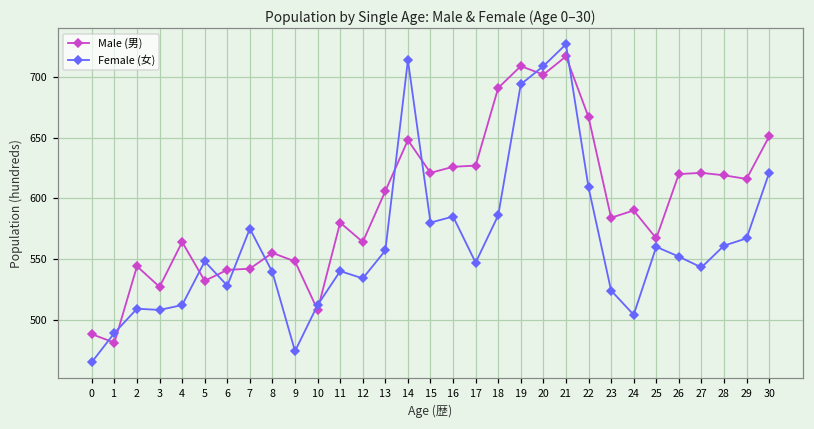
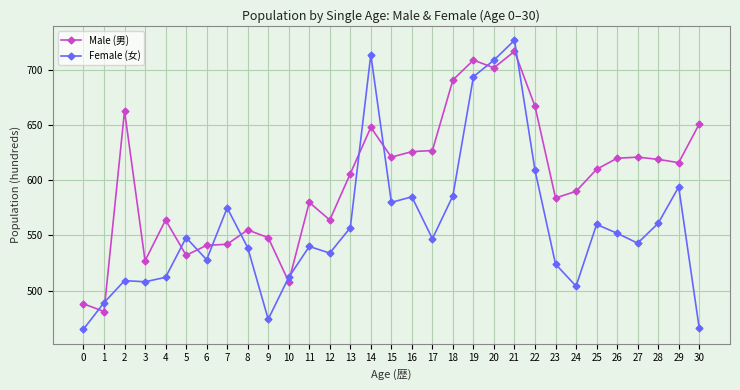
  {
    "Male (男)": {
      "0": 488,
      "1": 481,
-     "2": 544,
+     "2": 663,
      "3": 527,
      "4": 564,
      "5": 532,
      "6": 541,
      "7": 542,
      "8": 555,
      "9": 548,
      "10": 508,
      "11": 580,
      "12": 564,
      "13": 606,
      "14": 648,
      "15": 621,
      "16": 626,
      "17": 627,
      "18": 691,
      "19": 709,
      "20": 702,
      "21": 717,
      "22": 667,
      "23": 584,
      "24": 590,
-     "25": 567,
+     "25": 610,
      "26": 620,
      "27": 621,
      "28": 619,
      "29": 616,
      "30": 651
    },
    "Female (女)": {
      "0": 465,
      "1": 489,
      "2": 509,
      "3": 508,
      "4": 512,
      "5": 548,
      "6": 528,
      "7": 575,
      "8": 539,
      "9": 474,
      "10": 512,
      "11": 540,
      "12": 534,
      "13": 557,
      "14": 714,
      "15": 580,
      "16": 585,
      "17": 547,
      "18": 586,
      "19": 694,
      "20": 709,
      "21": 727,
      "22": 609,
      "23": 524,
      "24": 504,
      "25": 560,
      "26": 552,
      "27": 543,
      "28": 561,
-     "29": 567,
-     "30": 621
+     "29": 594,
+     "30": 466
    }
  }
